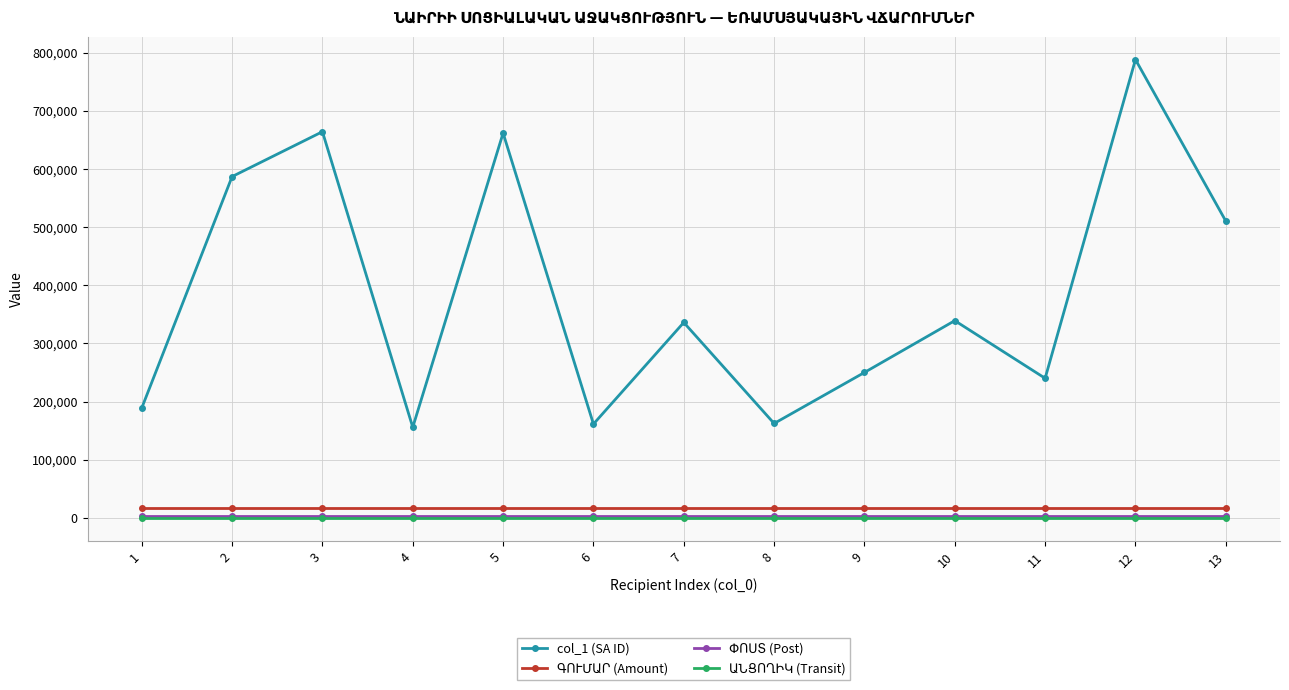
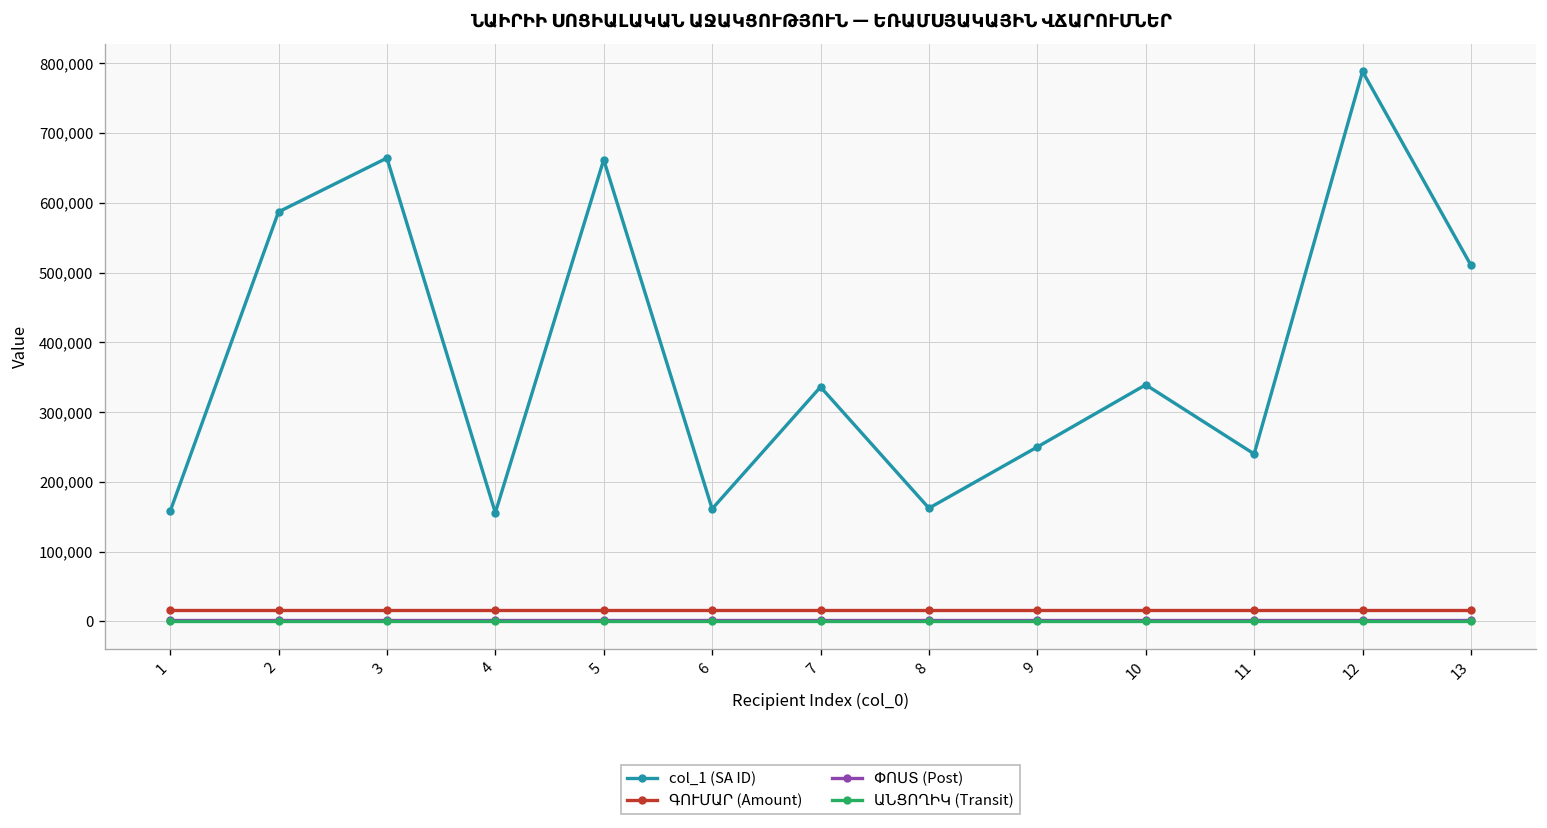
  {
    "col_1 (SA ID)": {
-     "1": "190,000",
+     "1": "160,000",
      "2": "590,000",
      "3": "660,000",
      "4": "160,000",
      "5": "660,000",
      "6": "160,000",
      "7": "340,000",
      "8": "160,000",
      "9": "250,000",
      "10": "340,000",
      "11": "240,000",
      "12": "790,000",
      "13": "510,000"
    },
    "ԳՈՒՄԱՐ (Amount)": {
      "1": "20,000",
      "2": "20,000",
      "3": "20,000",
      "4": "20,000",
      "5": "20,000",
      "6": "20,000",
      "7": "20,000",
      "8": "20,000",
      "9": "20,000",
      "10": "20,000",
      "11": "20,000",
      "12": "20,000",
      "13": "20,000"
    }
  }
